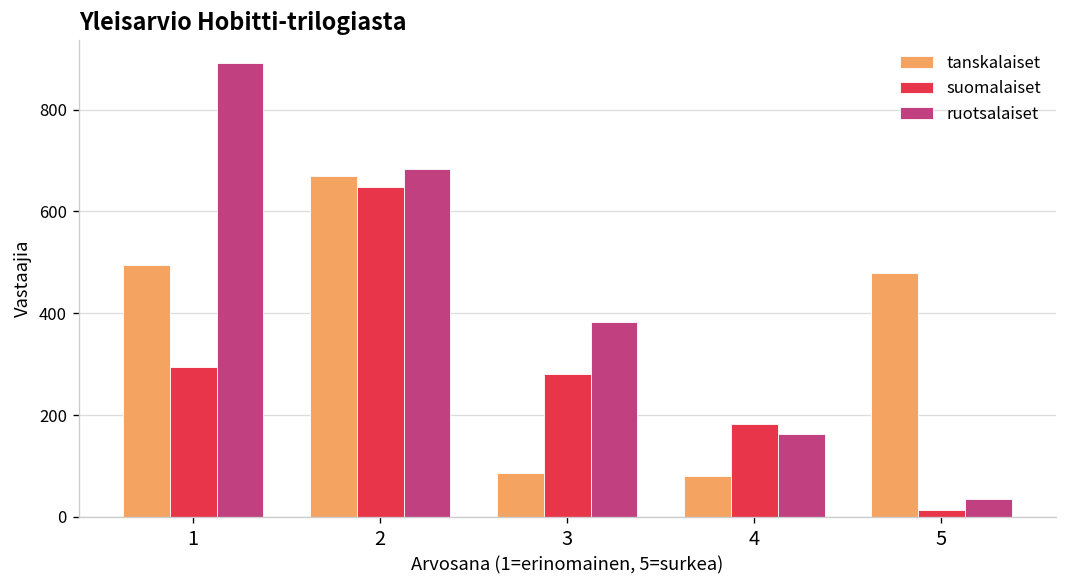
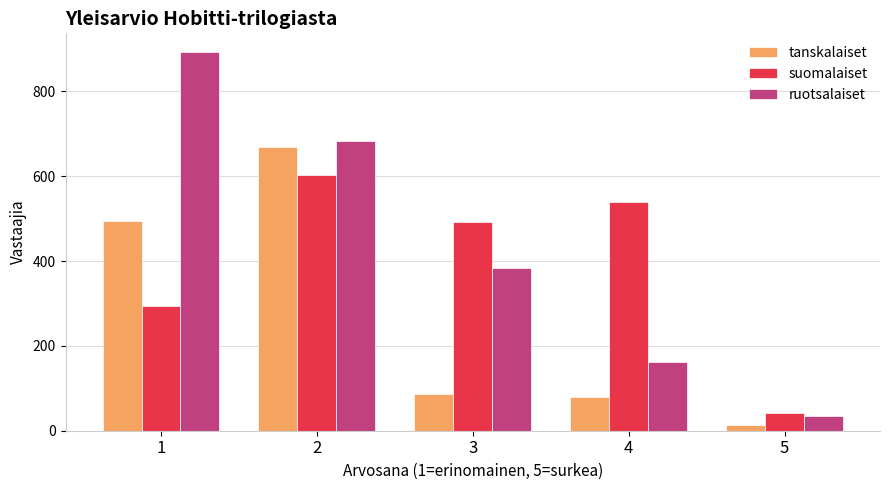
  {
    "tanskalaiset": {
      "1": 490,
      "2": 670,
      "3": 90,
      "4": 80,
-     "5": 480
+     "5": 10
    },
    "suomalaiset": {
      "1": 300,
-     "2": 650,
-     "3": 280,
-     "4": 180,
-     "5": 10
+     "2": 600,
+     "3": 490,
+     "4": 540,
+     "5": 40
    },
    "ruotsalaiset": {
      "1": 890,
      "2": 680,
      "3": 380,
      "4": 160,
      "5": 40
    }
  }
